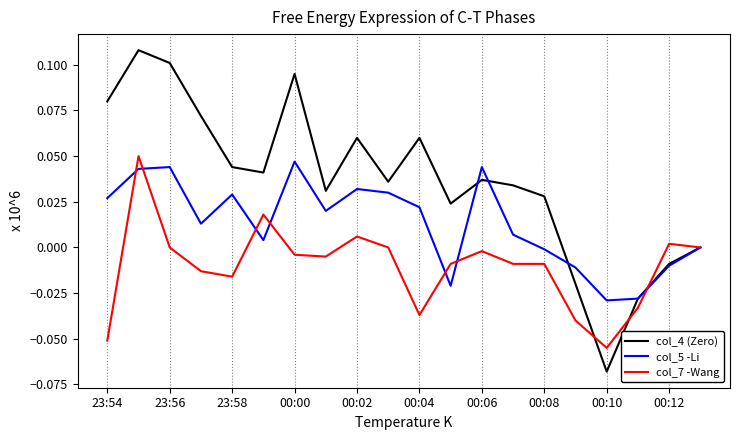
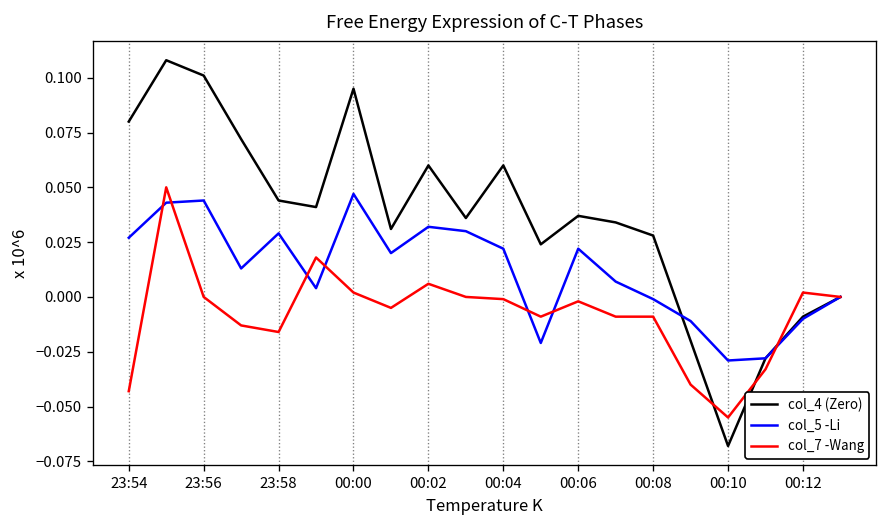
  {
    "col_4 (Zero)": {
      "23:54": 0.080,
      "23:56": 0.101,
      "23:58": 0.044,
      "00:00": 0.095,
      "00:02": 0.060,
      "00:04": 0.060,
      "00:06": 0.037,
      "00:08": 0.028,
      "00:10": -0.068
    },
    "col_5 -Li": {
      "23:54": 0.027,
      "23:56": 0.044,
      "23:58": 0.029,
      "00:00": 0.047,
      "00:02": 0.032,
      "00:04": 0.022,
-     "00:06": 0.044,
+     "00:06": 0.022,
      "00:08": -0.001,
      "00:10": -0.029
    },
    "col_7 -Wang": {
-     "23:54": -0.051,
+     "23:54": -0.043,
      "23:56": 0.000,
      "23:58": -0.016,
-     "00:00": -0.004,
+     "00:00": 0.002,
      "00:02": 0.006,
-     "00:04": -0.037,
+     "00:04": -0.001,
      "00:06": -0.002,
      "00:08": -0.009,
      "00:10": -0.055,
      "00:12": 0.002
    }
  }
